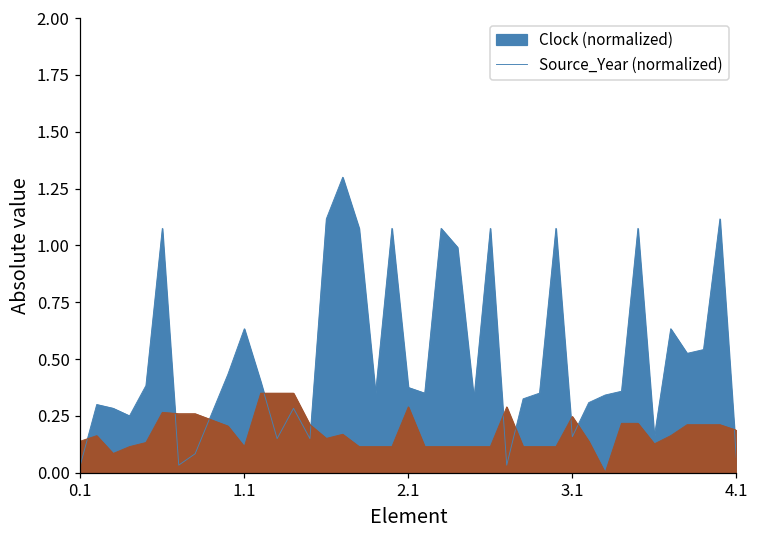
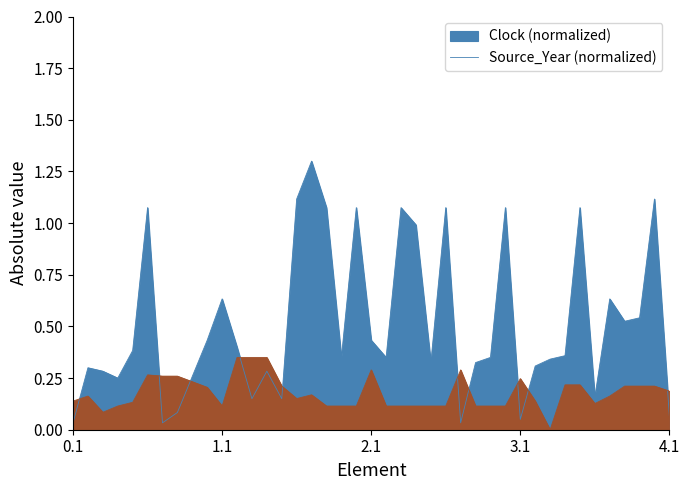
  {
    "Clock (normalized)": {
      "0.1": 0.03,
      "1.1": 0.63,
-     "2.1": 0.38,
-     "3.1": 0.16,
+     "2.1": 0.43,
+     "3.1": 0.05,
      "4.1": 0.07
    }
  }
